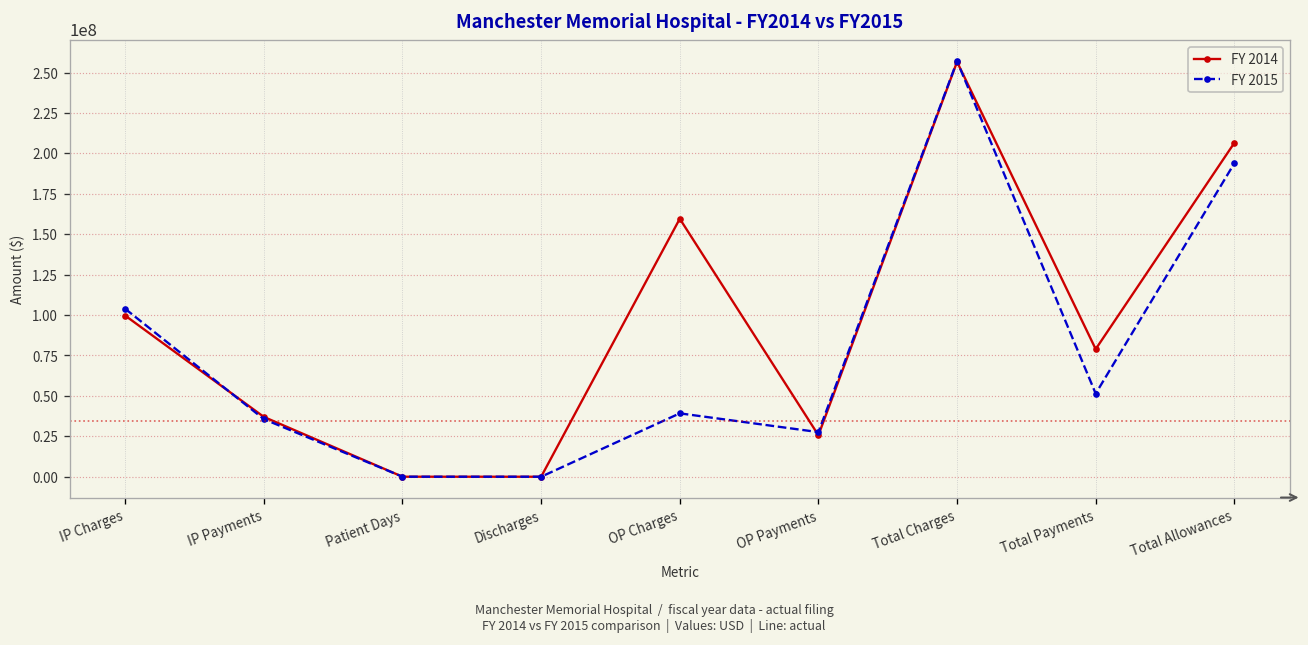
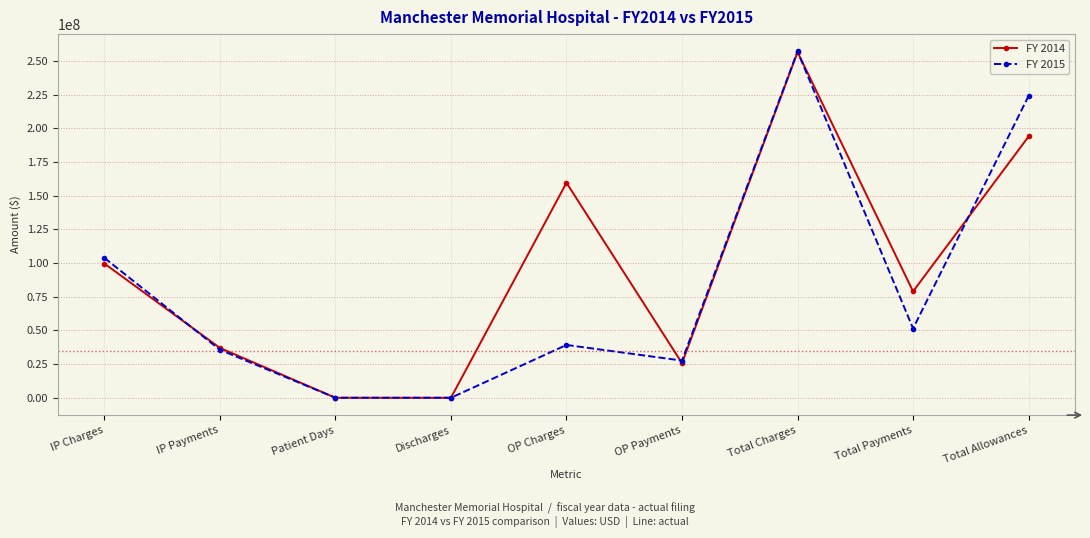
  {
    "FY 2014": {
      "IP Charges": 100000000,
      "OP Charges": 160000000,
      "OP Payments": 26000000,
      "Total Payments": 79000000,
-     "Total Allowances": 206000000
+     "Total Allowances": 194000000
    },
    "FY 2015": {
      "IP Charges": 104000000,
      "OP Charges": 39000000,
      "OP Payments": 28000000,
      "Total Payments": 51000000,
-     "Total Allowances": 194000000
+     "Total Allowances": 224000000
    }
  }
